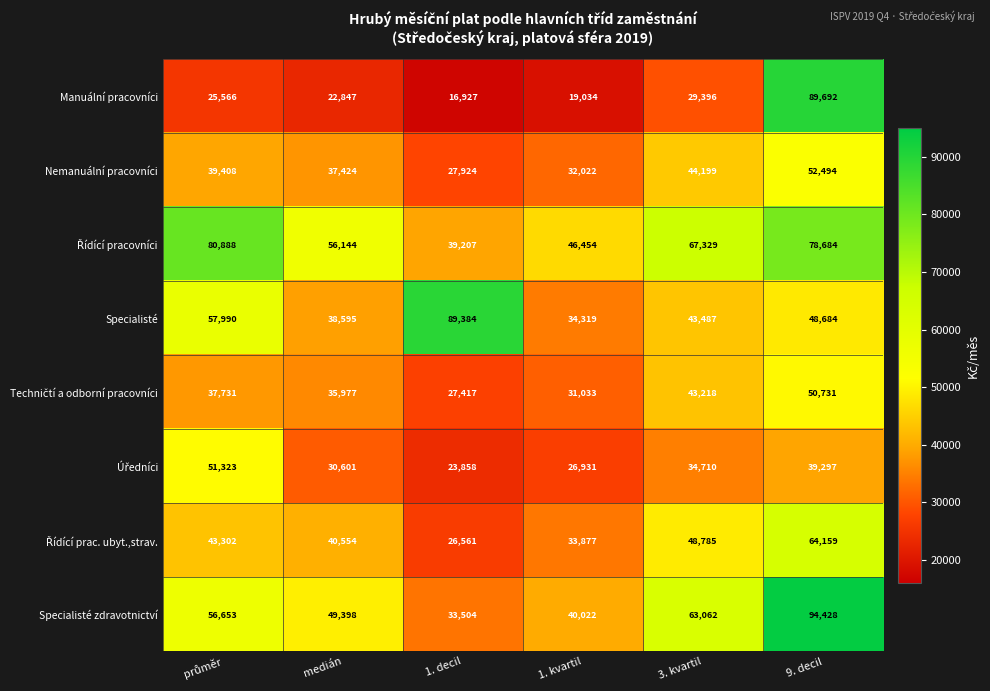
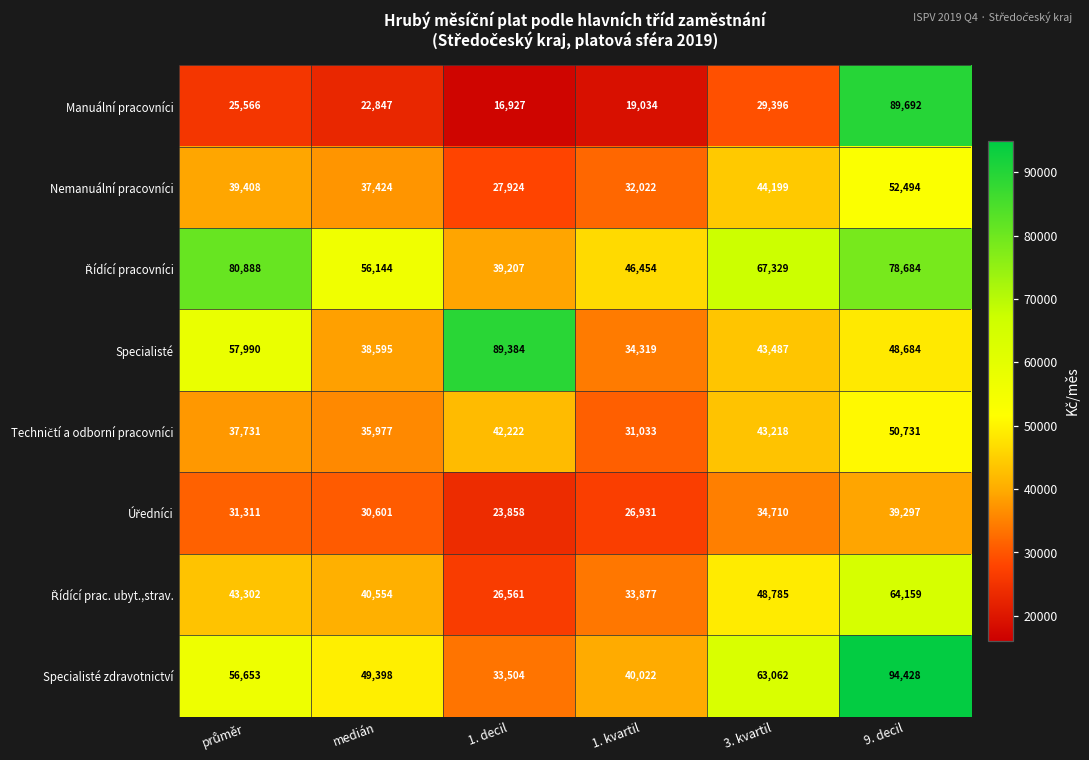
  {
    "Manuální pracovníci": {
      "průměr": "25,566",
      "medián": "22,847",
      "1. decil": "16,927",
      "1. kvartil": "19,034",
      "3. kvartil": "29,396",
      "9. decil": "89,692"
    },
    "Nemanuální pracovníci": {
      "průměr": "39,408",
      "medián": "37,424",
      "1. decil": "27,924",
      "1. kvartil": "32,022",
      "3. kvartil": "44,199",
      "9. decil": "52,494"
    },
    "Řídící pracovníci": {
      "průměr": "80,888",
      "medián": "56,144",
      "1. decil": "39,207",
      "1. kvartil": "46,454",
      "3. kvartil": "67,329",
      "9. decil": "78,684"
    },
    "Specialisté": {
      "průměr": "57,990",
      "medián": "38,595",
      "1. decil": "89,384",
      "1. kvartil": "34,319",
      "3. kvartil": "43,487",
      "9. decil": "48,684"
    },
    "Techničtí a odborní pracovníci": {
      "průměr": "37,731",
      "medián": "35,977",
-     "1. decil": "27,417",
+     "1. decil": "42,222",
      "1. kvartil": "31,033",
      "3. kvartil": "43,218",
      "9. decil": "50,731"
    },
    "Úředníci": {
-     "průměr": "51,323",
+     "průměr": "31,311",
      "medián": "30,601",
      "1. decil": "23,858",
      "1. kvartil": "26,931",
      "3. kvartil": "34,710",
      "9. decil": "39,297"
    },
    "Řídící prac. ubyt.,strav.": {
      "průměr": "43,302",
      "medián": "40,554",
      "1. decil": "26,561",
      "1. kvartil": "33,877",
      "3. kvartil": "48,785",
      "9. decil": "64,159"
    },
    "Specialisté zdravotnictví": {
      "průměr": "56,653",
      "medián": "49,398",
      "1. decil": "33,504",
      "1. kvartil": "40,022",
      "3. kvartil": "63,062",
      "9. decil": "94,428"
    }
  }
